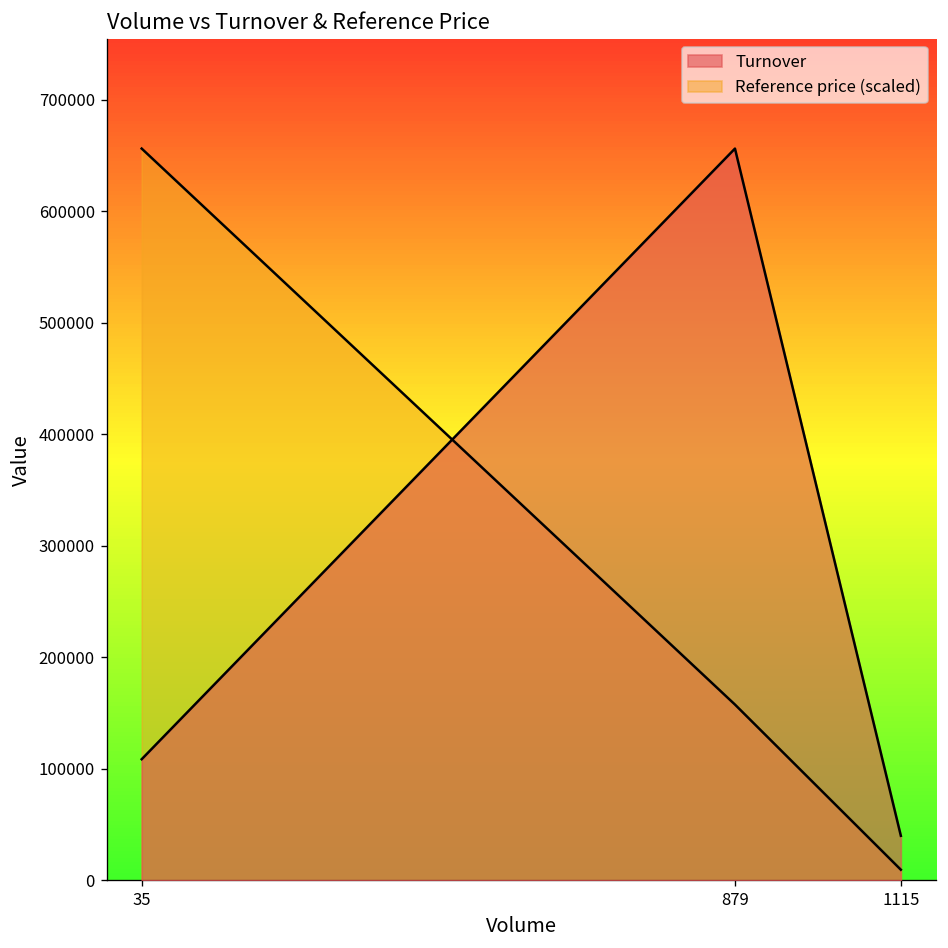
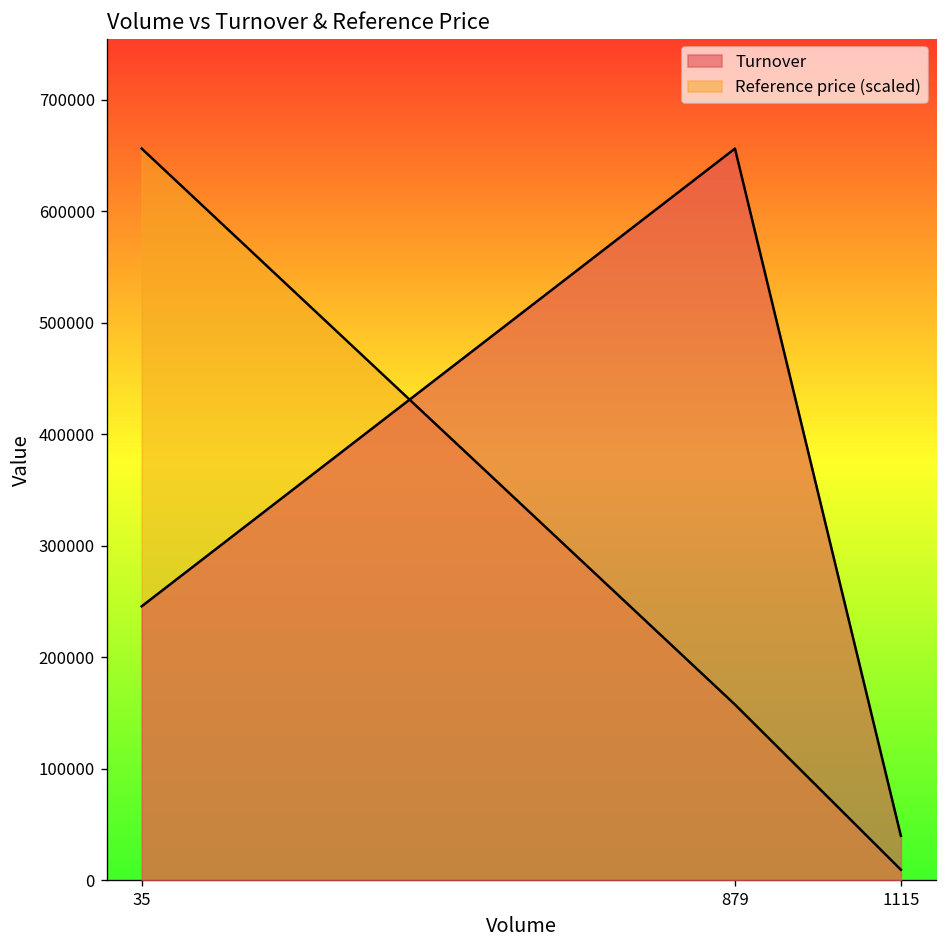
  {
    "Turnover": {
-     "35": 110000,
+     "35": 250000,
      "879": 660000,
      "1115": 40000
    },
    "Reference price (scaled)": {
      "35": 660000,
      "879": 160000,
      "1115": 10000
    }
  }
